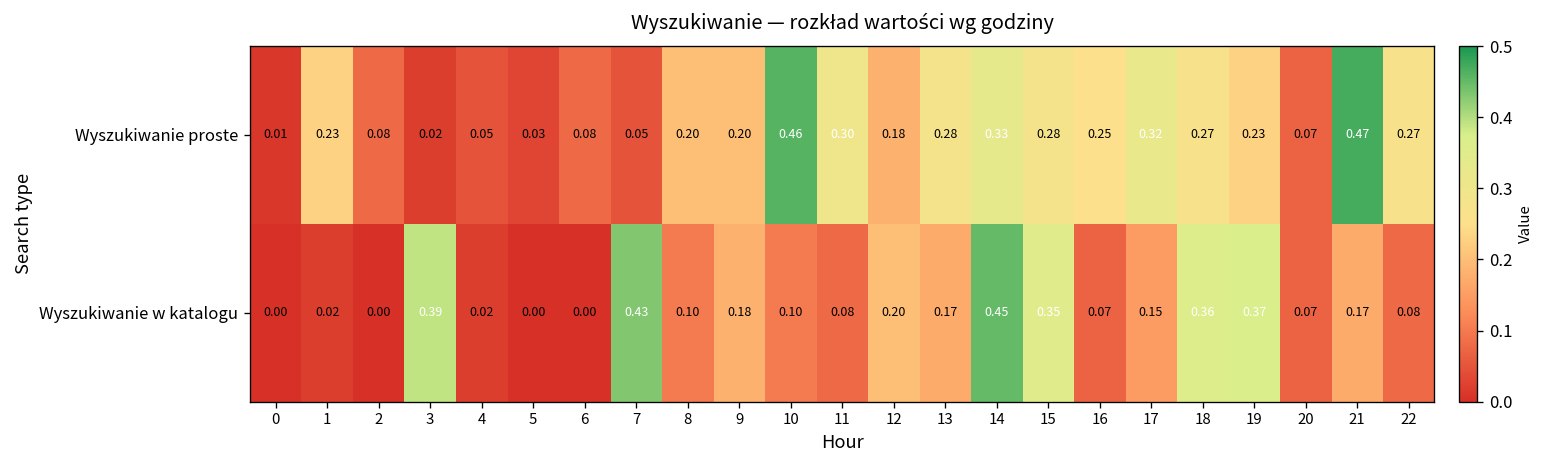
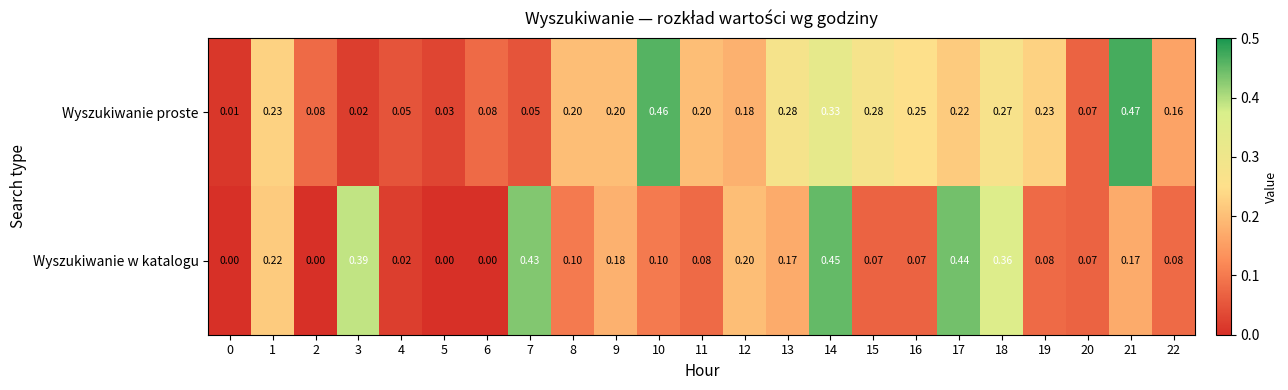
  {
    "Wyszukiwanie proste": {
      "0": 0.01,
      "1": 0.23,
      "2": 0.08,
      "3": 0.02,
      "4": 0.05,
      "5": 0.03,
      "6": 0.08,
      "7": 0.05,
      "8": 0.20,
      "9": 0.20,
      "10": 0.46,
-     "11": 0.30,
+     "11": 0.20,
      "12": 0.18,
      "13": 0.28,
      "14": 0.33,
      "15": 0.28,
      "16": 0.25,
-     "17": 0.32,
+     "17": 0.22,
      "18": 0.27,
      "19": 0.23,
      "20": 0.07,
      "21": 0.47,
-     "22": 0.27
+     "22": 0.16
    },
    "Wyszukiwanie w katalogu": {
      "0": 0.00,
-     "1": 0.02,
+     "1": 0.22,
      "2": 0.00,
      "3": 0.39,
      "4": 0.02,
      "5": 0.00,
      "6": 0.00,
      "7": 0.43,
      "8": 0.10,
      "9": 0.18,
      "10": 0.10,
      "11": 0.08,
      "12": 0.20,
      "13": 0.17,
      "14": 0.45,
-     "15": 0.35,
+     "15": 0.07,
      "16": 0.07,
-     "17": 0.15,
+     "17": 0.44,
      "18": 0.36,
-     "19": 0.37,
+     "19": 0.08,
      "20": 0.07,
      "21": 0.17,
      "22": 0.08
    }
  }
